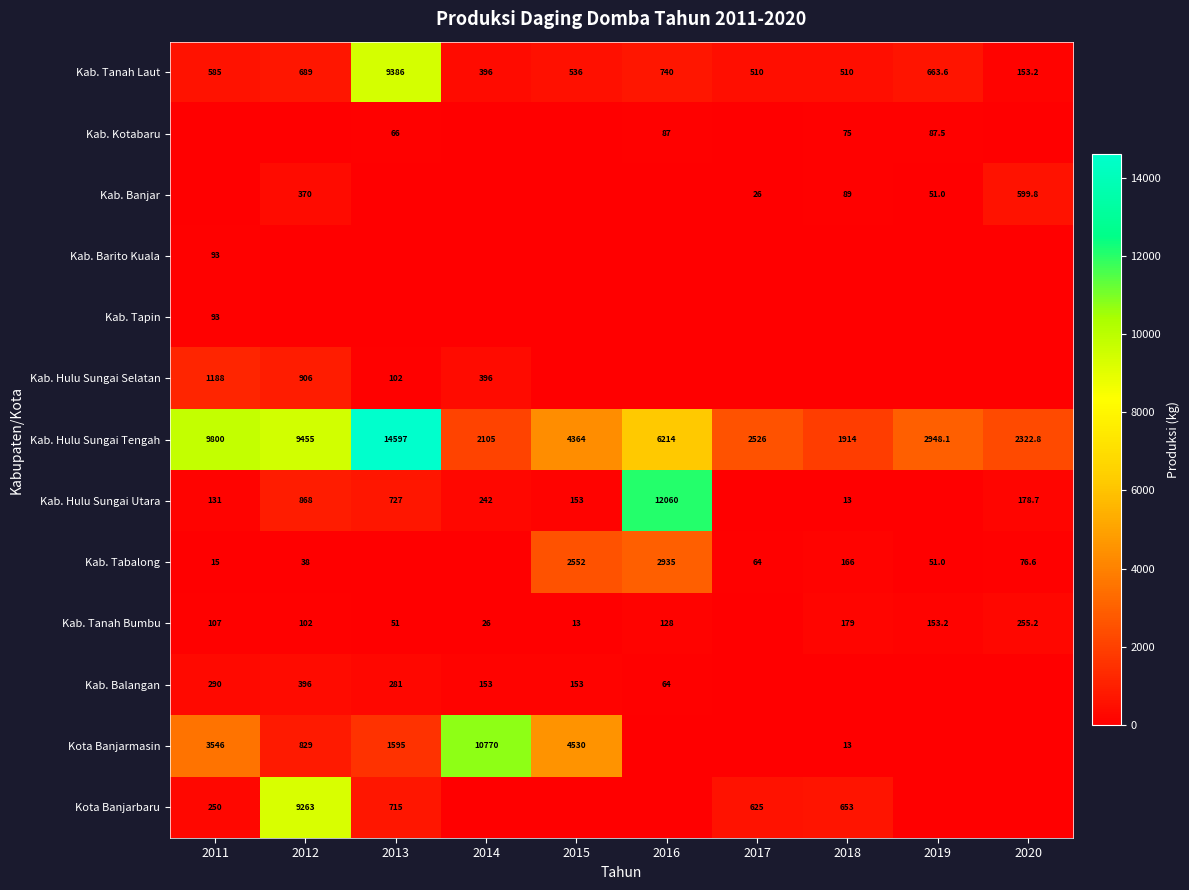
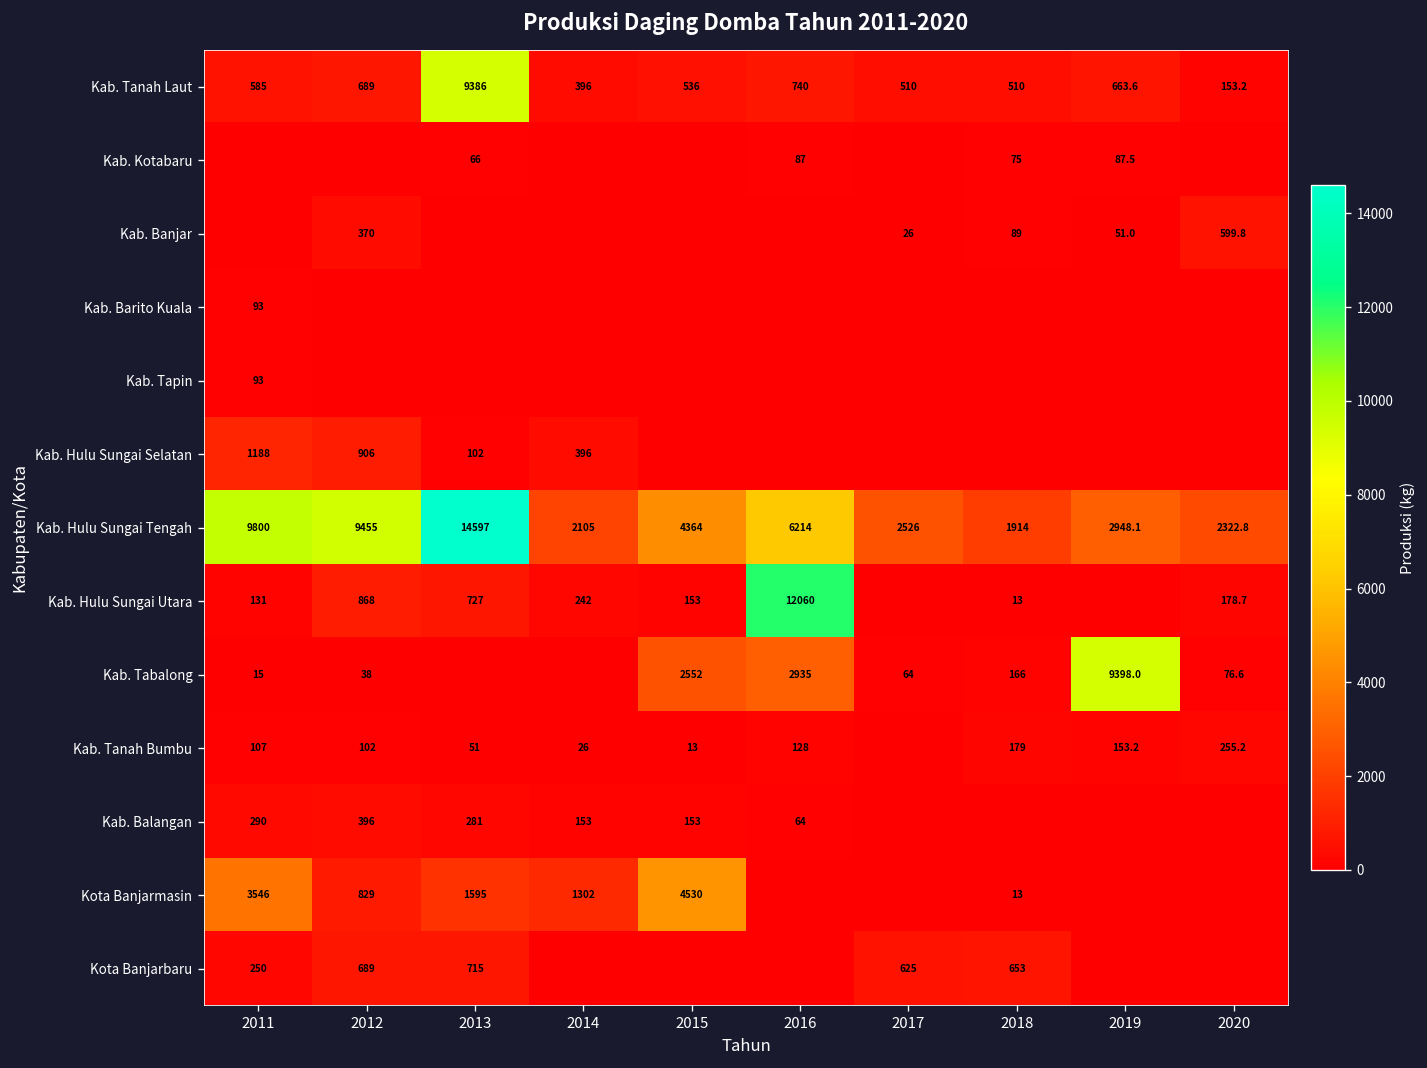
  {
    "Kab. Tanah Laut": {
      "2011": 585,
      "2012": 689,
      "2013": 9386,
      "2014": 396,
      "2015": 536,
      "2016": 740,
      "2017": 510,
      "2018": 510,
      "2019": 663.6,
      "2020": 153.2
    },
    "Kab. Kotabaru": {
      "2013": 66,
      "2016": 87,
      "2018": 75,
      "2019": 87.5
    },
    "Kab. Banjar": {
      "2012": 370,
      "2017": 26,
      "2018": 89,
      "2019": 51.0,
      "2020": 599.8
    },
    "Kab. Barito Kuala": {
      "2011": 93
    },
    "Kab. Tapin": {
      "2011": 93
    },
    "Kab. Hulu Sungai Selatan": {
      "2011": 1188,
      "2012": 906,
      "2013": 102,
      "2014": 396
    },
    "Kab. Hulu Sungai Tengah": {
      "2011": 9800,
      "2012": 9455,
      "2013": 14597,
      "2014": 2105,
      "2015": 4364,
      "2016": 6214,
      "2017": 2526,
      "2018": 1914,
      "2019": 2948.1,
      "2020": 2322.8
    },
    "Kab. Hulu Sungai Utara": {
      "2011": 131,
      "2012": 868,
      "2013": 727,
      "2014": 242,
      "2015": 153,
      "2016": 12060,
      "2018": 13,
      "2020": 178.7
    },
    "Kab. Tabalong": {
      "2011": 15,
      "2012": 38,
      "2015": 2552,
      "2016": 2935,
      "2017": 64,
      "2018": 166,
-     "2019": 51.0,
+     "2019": 9398.0,
      "2020": 76.6
    },
    "Kab. Tanah Bumbu": {
      "2011": 107,
      "2012": 102,
      "2013": 51,
      "2014": 26,
      "2015": 13,
      "2016": 128,
      "2018": 179,
      "2019": 153.2,
      "2020": 255.2
    },
    "Kab. Balangan": {
      "2011": 290,
      "2012": 396,
      "2013": 281,
      "2014": 153,
      "2015": 153,
      "2016": 64
    },
    "Kota Banjarmasin": {
      "2011": 3546,
      "2012": 829,
      "2013": 1595,
-     "2014": 10770,
+     "2014": 1302,
      "2015": 4530,
      "2018": 13
    },
    "Kota Banjarbaru": {
      "2011": 250,
-     "2012": 9263,
+     "2012": 689,
      "2013": 715,
      "2017": 625,
      "2018": 653
    }
  }
